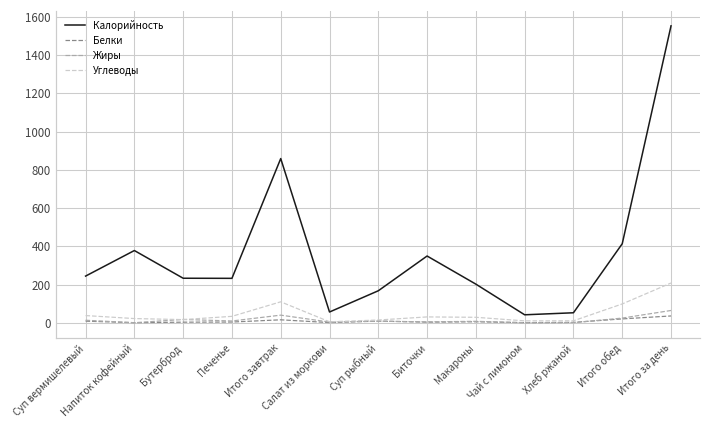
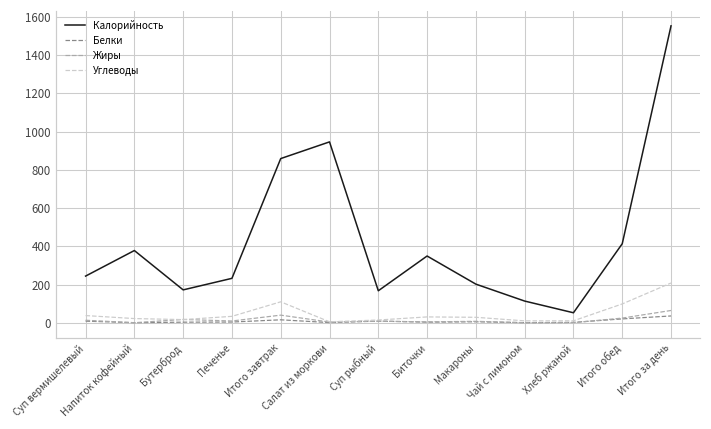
  {
    "Калорийность": {
      "Суп вермишелевый": 240,
      "Напиток кофейный": 380,
-     "Бутерброд": 230,
+     "Бутерброд": 170,
      "Печенье": 230,
      "Итого завтрак": 860,
-     "Салат из моркови": 60,
+     "Салат из моркови": 950,
      "Суп рыбный": 170,
      "Биточки": 350,
      "Макароны": 200,
-     "Чай с лимоном": 40,
+     "Чай с лимоном": 110,
      "Хлеб ржаной": 50,
      "Итого обед": 410,
      "Итого за день": 1550
    }
  }
